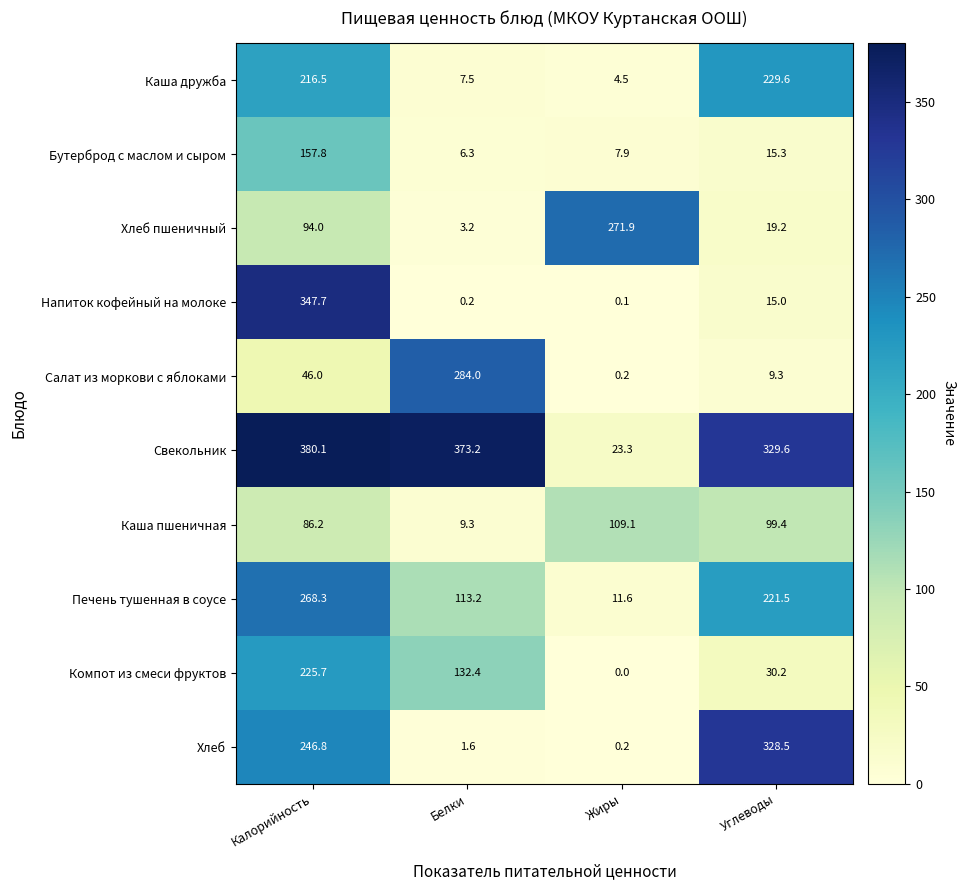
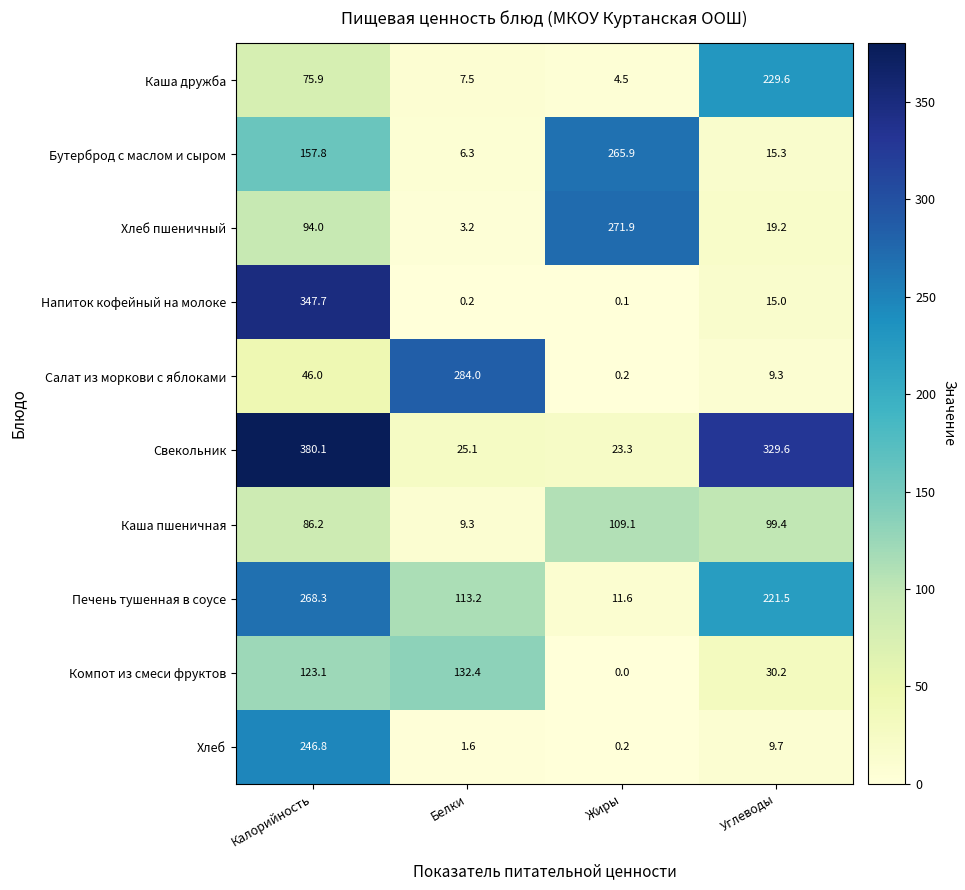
  {
    "Каша дружба": {
-     "Калорийность": 216.5,
+     "Калорийность": 75.9,
      "Белки": 7.5,
      "Жиры": 4.5,
      "Углеводы": 229.6
    },
    "Бутерброд с маслом и сыром": {
      "Калорийность": 157.8,
      "Белки": 6.3,
-     "Жиры": 7.9,
+     "Жиры": 265.9,
      "Углеводы": 15.3
    },
    "Хлеб пшеничный": {
      "Калорийность": 94.0,
      "Белки": 3.2,
      "Жиры": 271.9,
      "Углеводы": 19.2
    },
    "Напиток кофейный на молоке": {
      "Калорийность": 347.7,
      "Белки": 0.2,
      "Жиры": 0.1,
      "Углеводы": 15.0
    },
    "Салат из моркови с яблоками": {
      "Калорийность": 46.0,
      "Белки": 284.0,
      "Жиры": 0.2,
      "Углеводы": 9.3
    },
    "Свекольник": {
      "Калорийность": 380.1,
-     "Белки": 373.2,
+     "Белки": 25.1,
      "Жиры": 23.3,
      "Углеводы": 329.6
    },
    "Каша пшеничная": {
      "Калорийность": 86.2,
      "Белки": 9.3,
      "Жиры": 109.1,
      "Углеводы": 99.4
    },
    "Печень тушенная в соусе": {
      "Калорийность": 268.3,
      "Белки": 113.2,
      "Жиры": 11.6,
      "Углеводы": 221.5
    },
    "Компот из смеси фруктов": {
-     "Калорийность": 225.7,
+     "Калорийность": 123.1,
      "Белки": 132.4,
      "Жиры": 0.0,
      "Углеводы": 30.2
    },
    "Хлеб": {
      "Калорийность": 246.8,
      "Белки": 1.6,
      "Жиры": 0.2,
-     "Углеводы": 328.5
+     "Углеводы": 9.7
    }
  }
